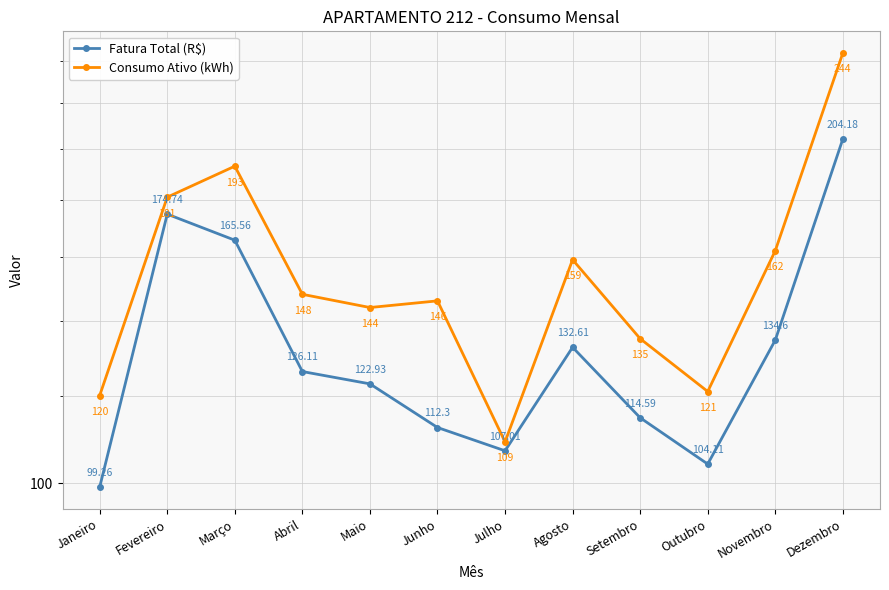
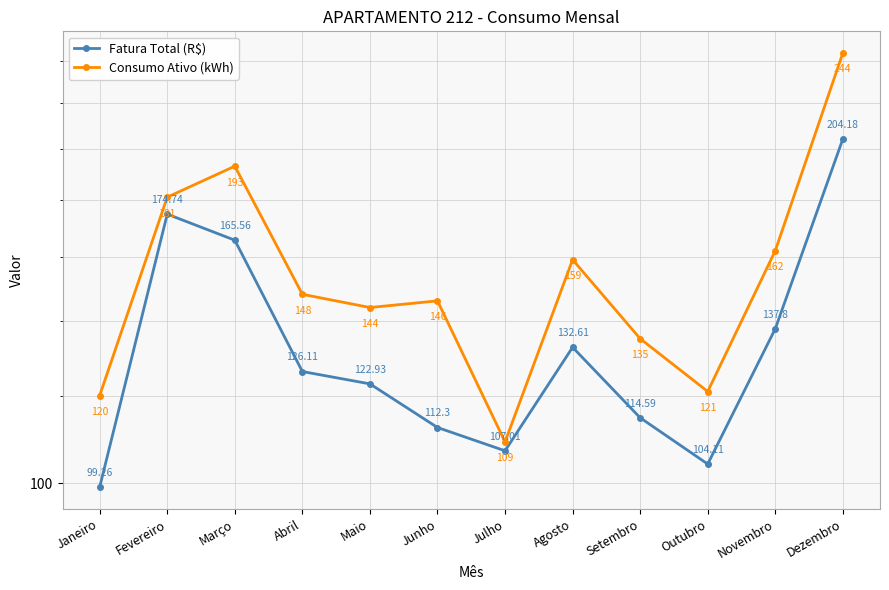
  {
    "Fatura Total (R$)": {
      "Janeiro": 99.26,
      "Março": 165.56,
      "Abril": 126.11,
      "Maio": 122.93,
      "Junho": 112.3,
      "Agosto": 132.61,
      "Setembro": 114.59,
      "Outubro": 104.11,
-     "Novembro": 134.6,
+     "Novembro": 137.8,
      "Dezembro": 204.18
    },
    "Consumo Ativo (kWh)": {
      "Janeiro": 120,
      "Março": 193,
      "Abril": 148,
      "Maio": 144,
      "Junho": 146,
      "Julho": 109,
      "Agosto": 159,
      "Setembro": 135,
      "Outubro": 121,
      "Novembro": 162,
      "Dezembro": 244
    }
  }
